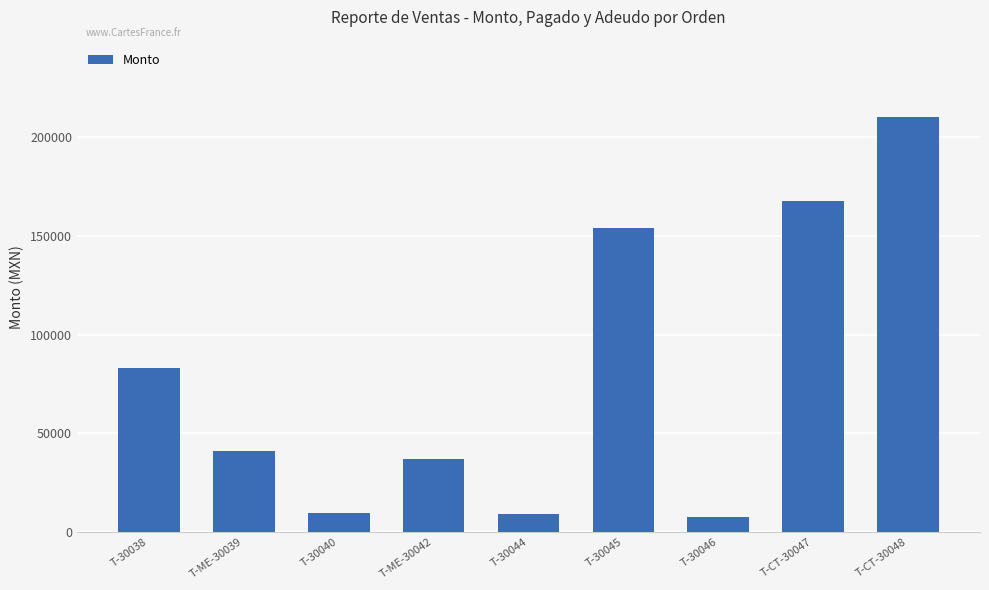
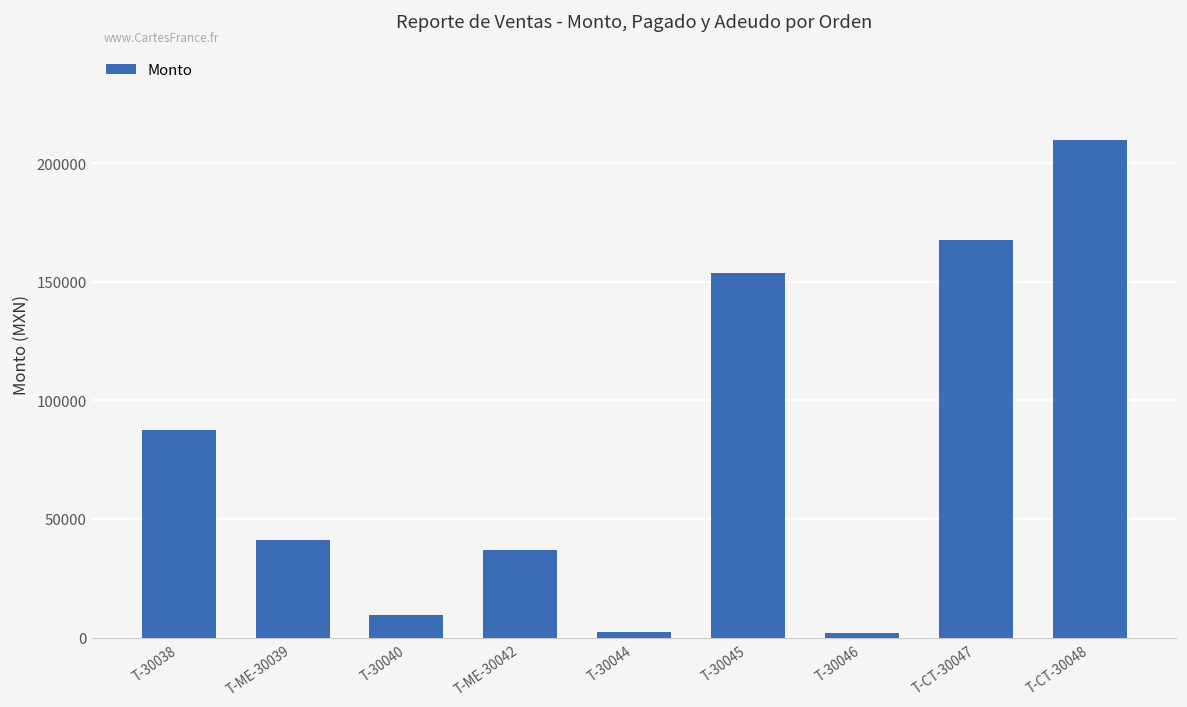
  {
-   "T-30038": 83000,
+   "T-30038": 88000,
    "T-ME-30039": 41000,
    "T-30040": 10000,
    "T-ME-30042": 37000,
-   "T-30044": 9000,
+   "T-30044": 3000,
    "T-30045": 154000,
-   "T-30046": 8000,
+   "T-30046": 2000,
    "T-CT-30047": 168000,
    "T-CT-30048": 210000
  }
